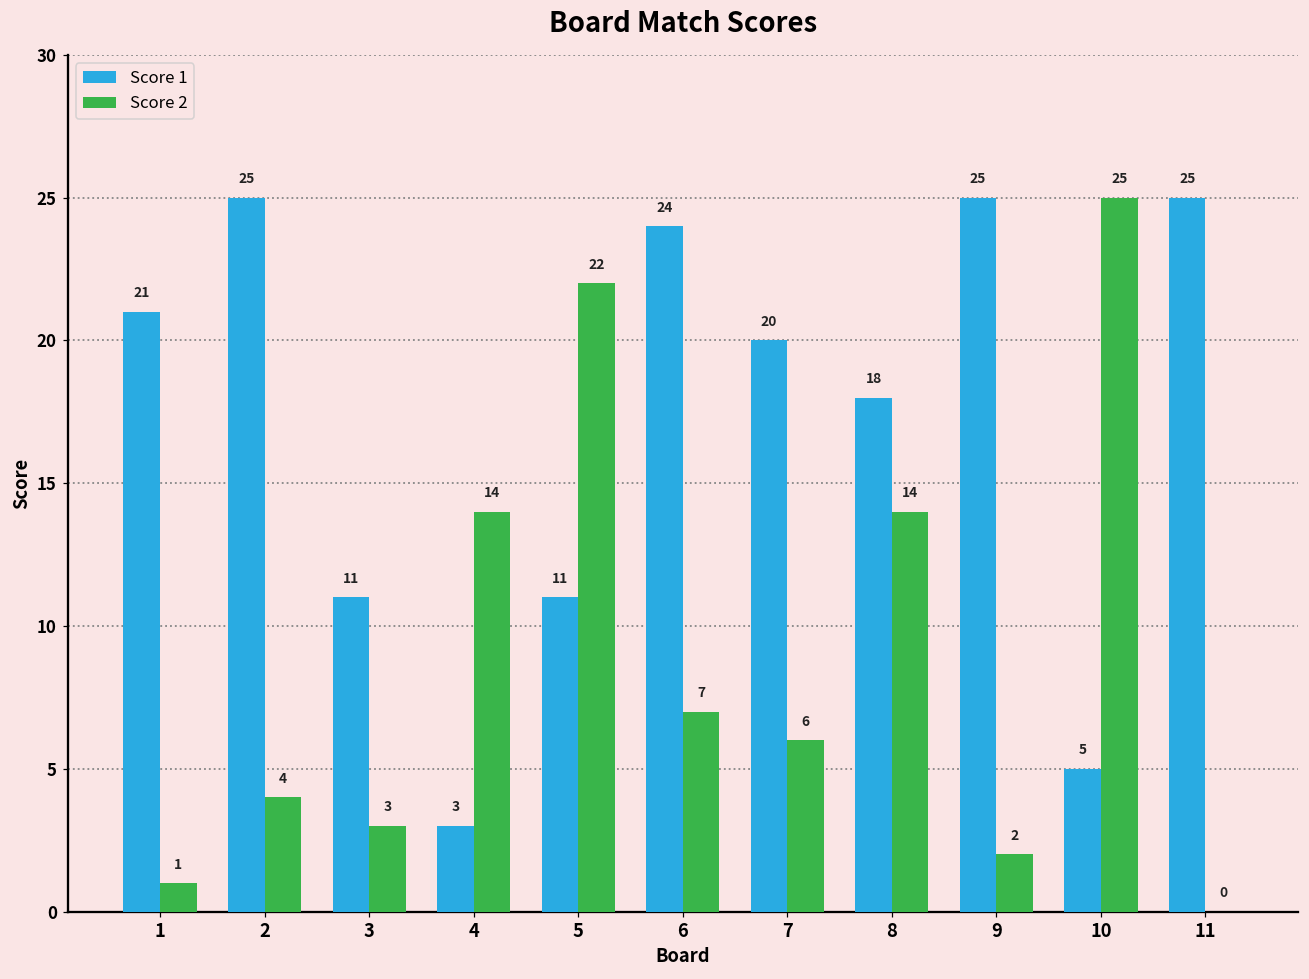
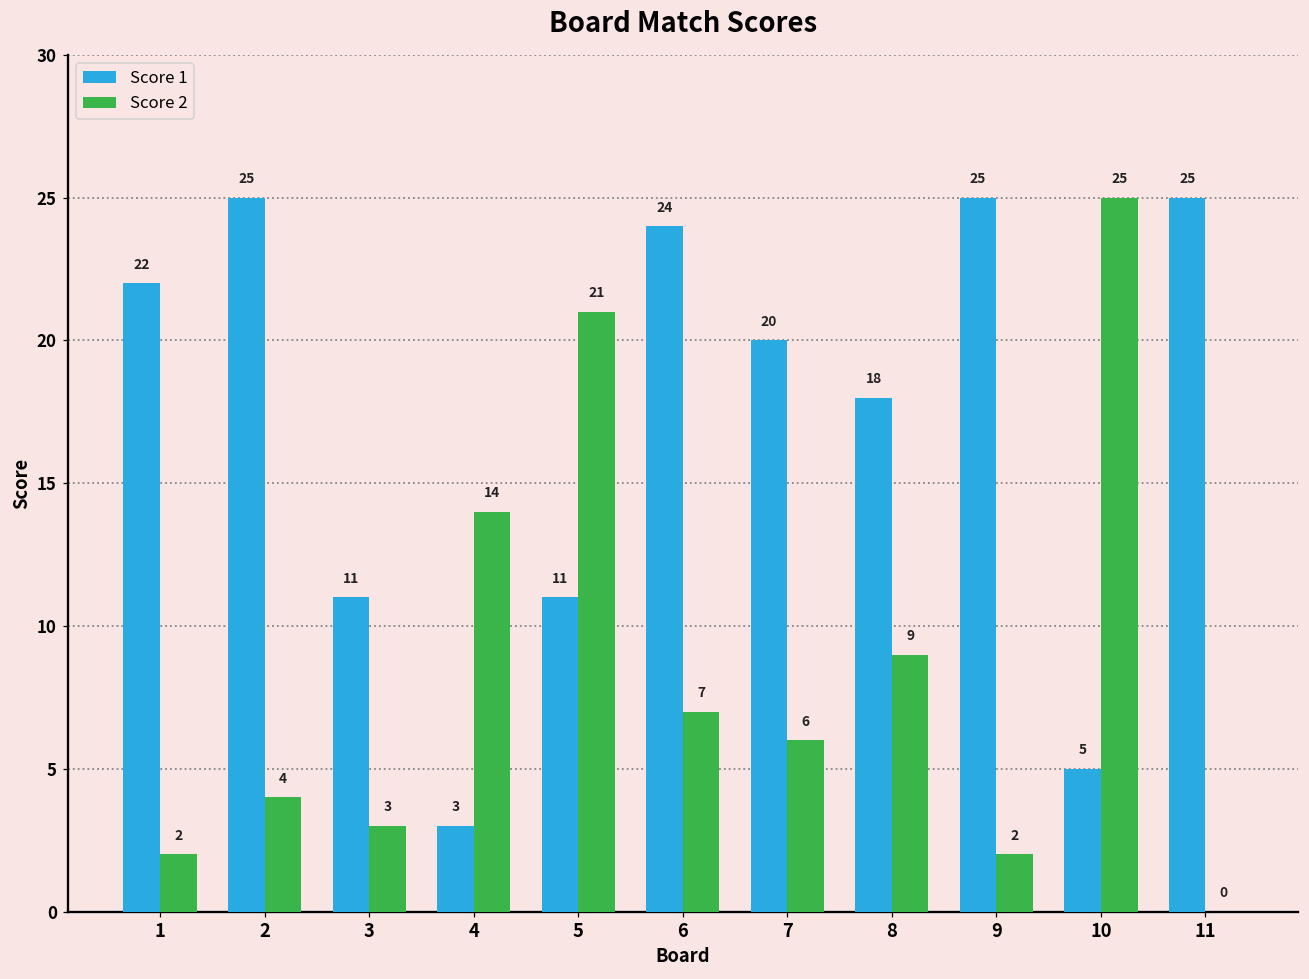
  {
    "Score 1": {
-     "1": 21,
+     "1": 22,
      "2": 25,
      "3": 11,
      "4": 3,
      "5": 11,
      "6": 24,
      "7": 20,
      "8": 18,
      "9": 25,
      "10": 5,
      "11": 25
    },
    "Score 2": {
-     "1": 1,
+     "1": 2,
      "2": 4,
      "3": 3,
      "4": 14,
-     "5": 22,
+     "5": 21,
      "6": 7,
      "7": 6,
-     "8": 14,
+     "8": 9,
      "9": 2,
      "10": 25,
      "11": 0
    }
  }
